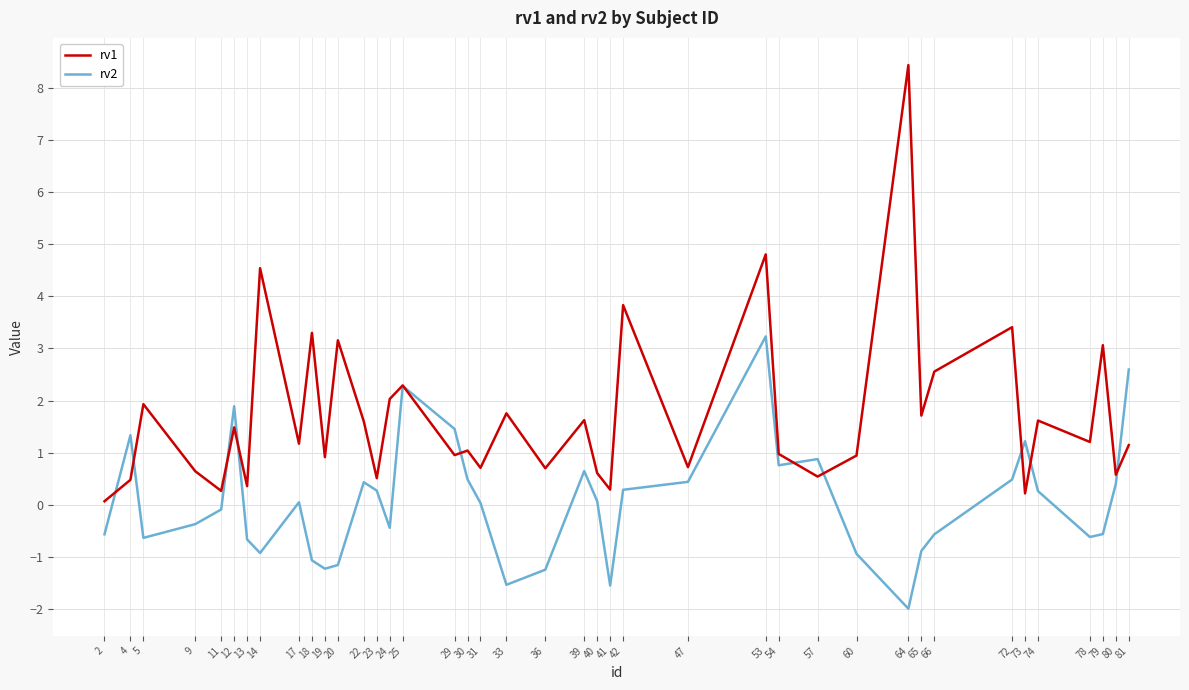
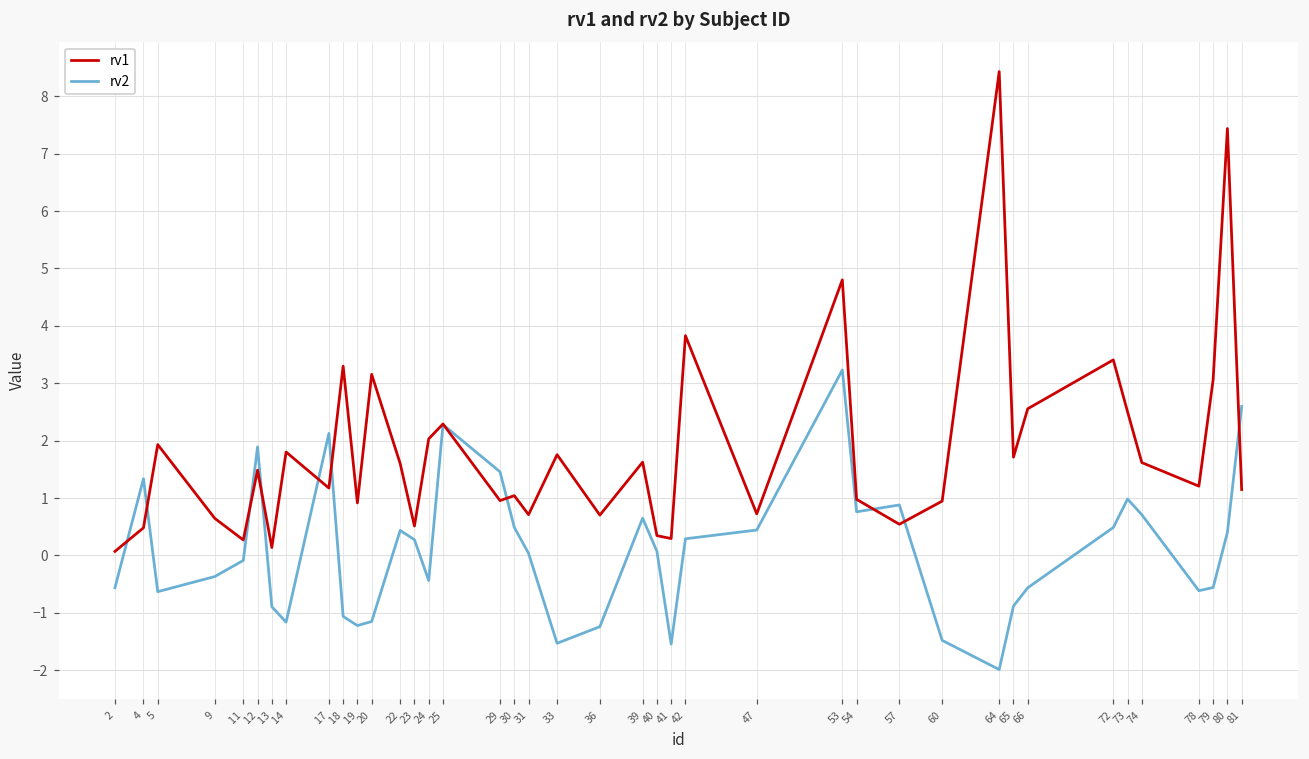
  {
    "rv1": {
      "2": 0.1,
      "4": 0.5,
      "5": 1.9,
      "9": 0.6,
      "11": 0.3,
      "12": 1.5,
-     "13": 0.4,
-     "14": 4.5,
+     "13": 0.1,
+     "14": 1.8,
      "17": 1.2,
      "18": 3.3,
      "19": 0.9,
      "20": 3.2,
      "22": 1.6,
      "23": 0.5,
      "24": 2.0,
      "29": 1.0,
      "30": 1.0,
      "31": 0.7,
      "33": 1.8,
      "36": 0.7,
      "39": 1.6,
-     "40": 0.6,
+     "40": 0.3,
      "41": 0.3,
      "42": 3.8,
      "47": 0.7,
      "53": 4.8,
      "54": 1.0,
      "57": 0.5,
      "60": 0.9,
      "64": 8.4,
      "65": 1.7,
      "66": 2.6,
      "72": 3.4,
-     "73": 0.2,
+     "73": 2.5,
      "74": 1.6,
      "78": 1.2,
      "79": 3.1,
-     "80": 0.6,
+     "80": 7.4,
      "81": 1.1
    },
    "rv2": {
      "2": -0.6,
      "4": 1.3,
      "5": -0.6,
      "9": -0.4,
      "11": -0.1,
      "12": 1.9,
-     "13": -0.7,
-     "14": -0.9,
-     "17": 0.1,
+     "13": -0.9,
+     "14": -1.2,
+     "17": 2.1,
      "18": -1.1,
      "19": -1.2,
      "20": -1.2,
      "22": 0.4,
      "23": 0.3,
      "24": -0.4,
      "29": 1.5,
      "30": 0.5,
      "31": 0.0,
      "33": -1.5,
      "36": -1.2,
      "39": 0.6,
      "40": 0.1,
      "41": -1.5,
      "42": 0.3,
      "47": 0.4,
      "53": 3.2,
      "54": 0.8,
      "57": 0.9,
-     "60": -0.9,
+     "60": -1.5,
      "64": -2.0,
      "65": -0.9,
      "66": -0.6,
      "72": 0.5,
-     "73": 1.2,
-     "74": 0.3,
+     "73": 1.0,
+     "74": 0.7,
      "78": -0.6,
      "79": -0.6,
      "80": 0.4,
      "81": 2.6
    }
  }
